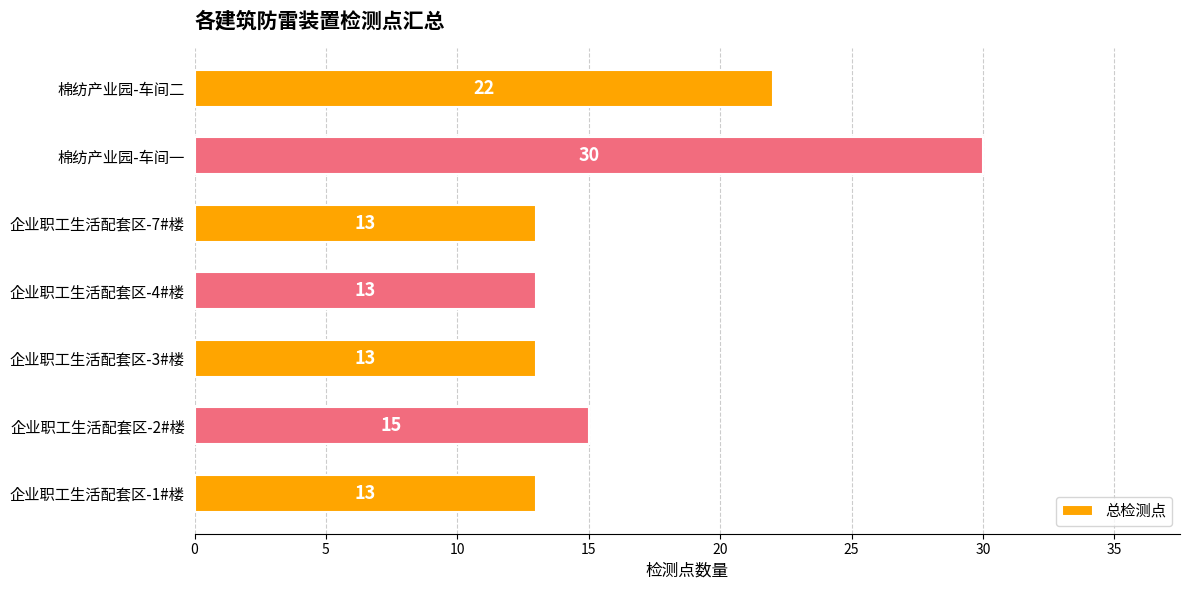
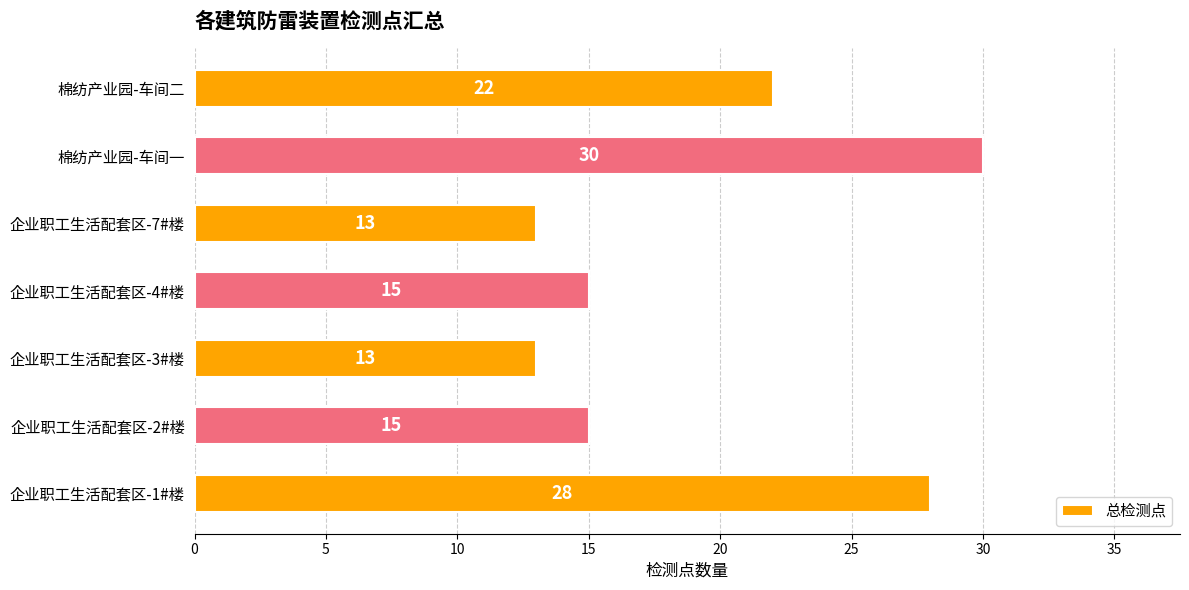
  {
    "棉纺产业园-车间二": 22,
    "棉纺产业园-车间一": 30,
    "企业职工生活配套区-7#楼": 13,
-   "企业职工生活配套区-4#楼": 13,
+   "企业职工生活配套区-4#楼": 15,
    "企业职工生活配套区-3#楼": 13,
    "企业职工生活配套区-2#楼": 15,
-   "企业职工生活配套区-1#楼": 13
+   "企业职工生活配套区-1#楼": 28
  }
